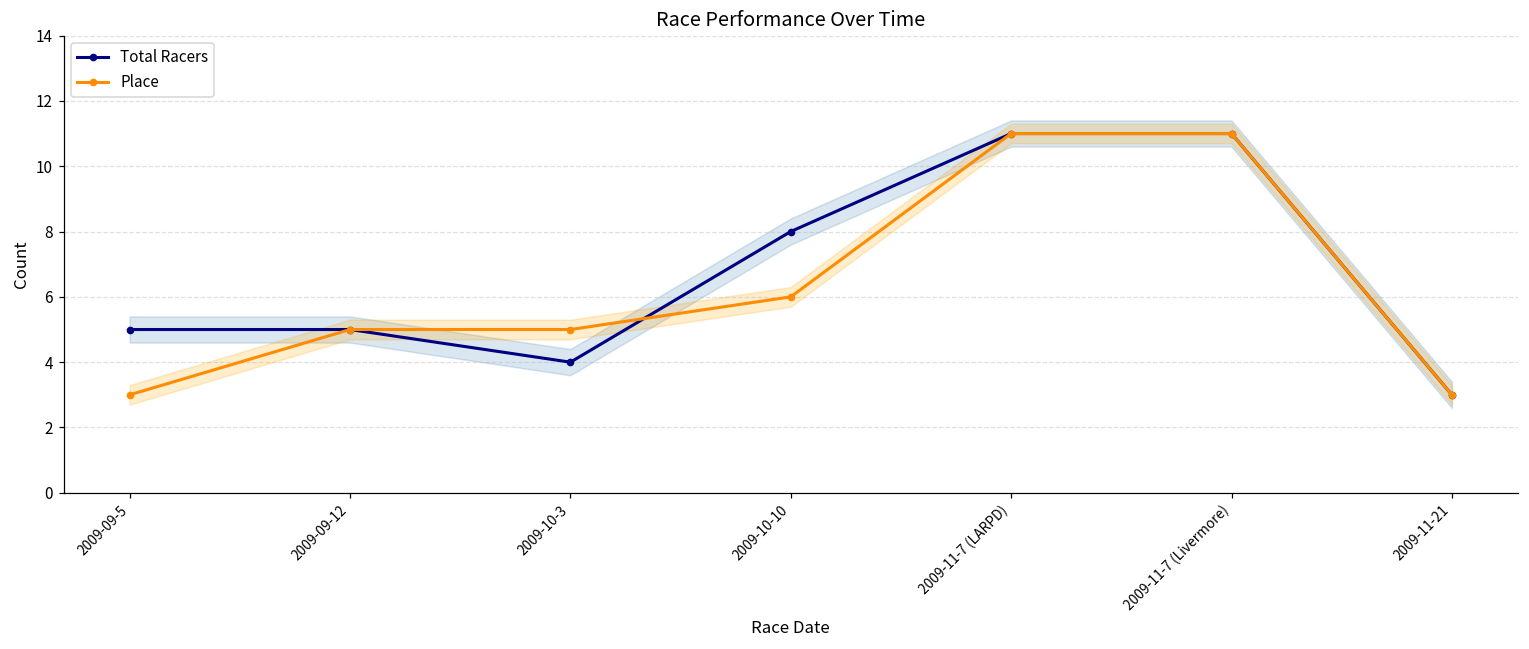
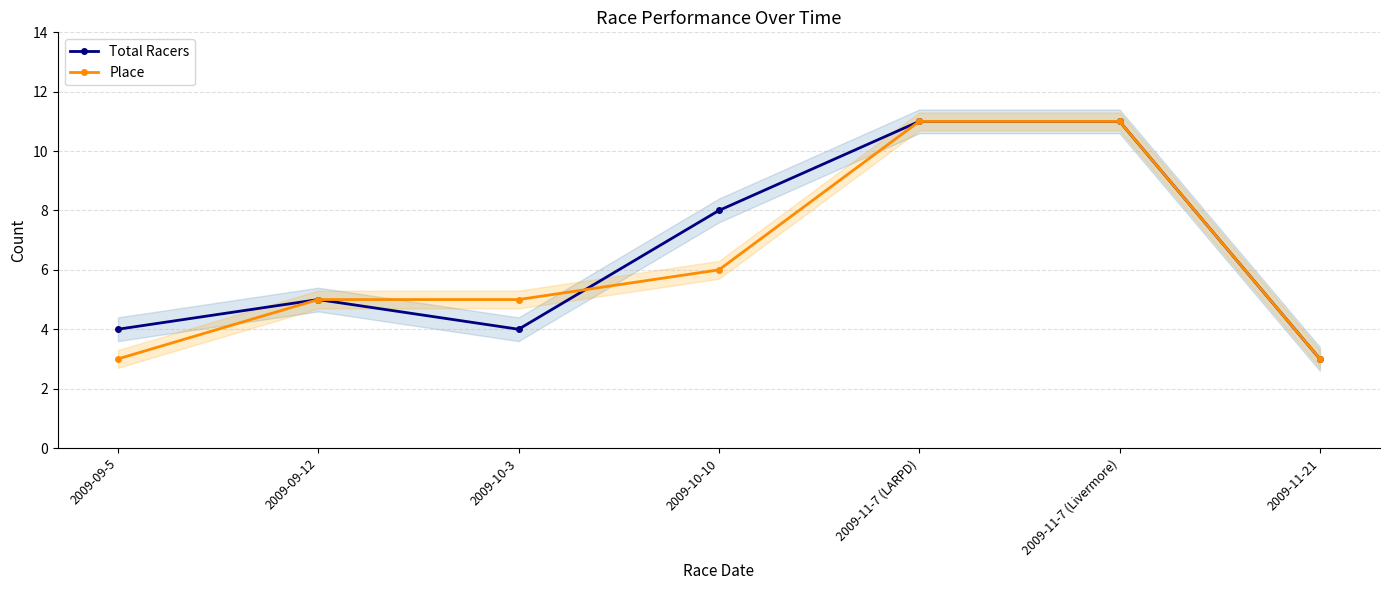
  {
    "Total Racers": {
-     "2009-09-5": 5,
+     "2009-09-5": 4,
      "2009-10-3": 4,
      "2009-10-10": 8
    }
  }
